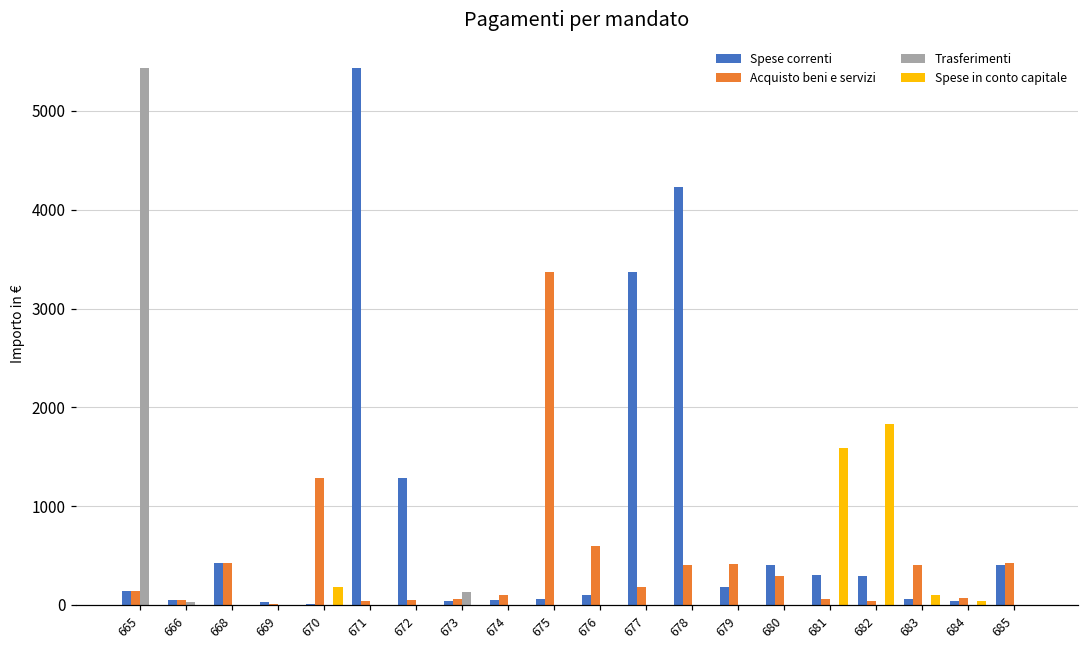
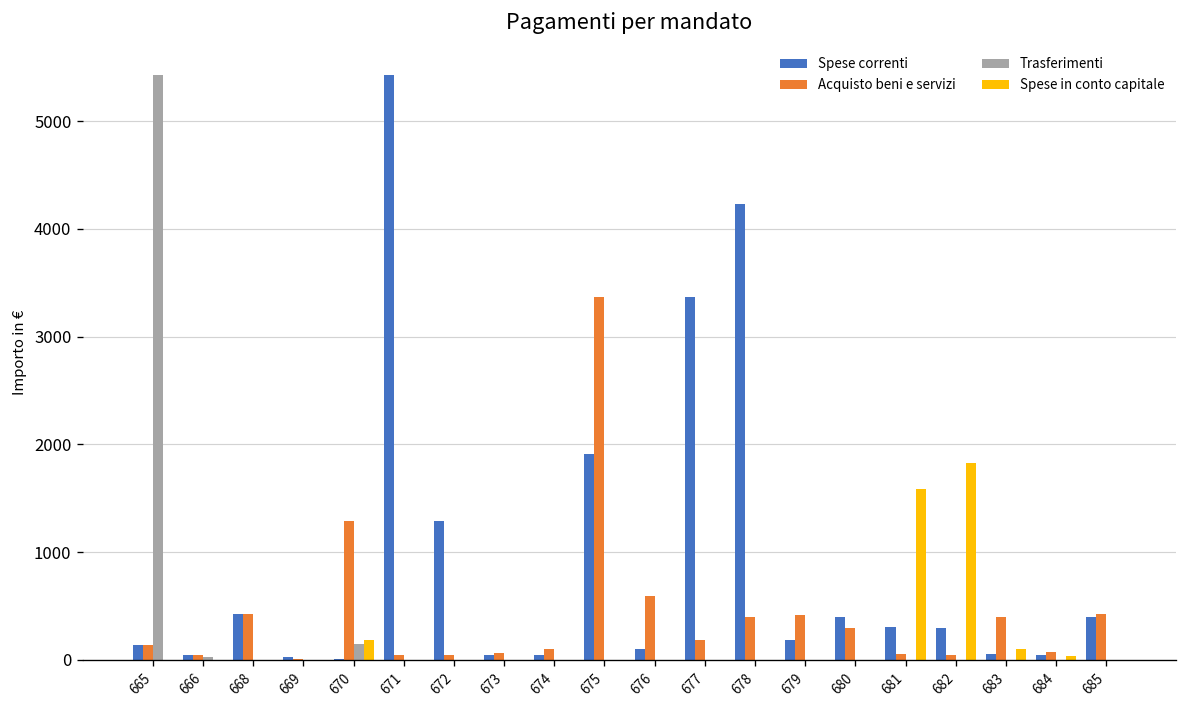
  {
    "Spese correnti": {
      "665": 100,
      "666": 0,
      "668": 400,
      "669": 0,
      "671": 5400,
      "672": 1300,
      "673": 0,
      "674": 0,
-     "675": 100,
+     "675": 1900,
      "676": 100,
      "677": 3400,
      "678": 4200,
      "679": 200,
      "680": 400,
      "681": 300,
      "682": 300,
      "683": 100,
      "684": 0,
      "685": 400
    },
    "Acquisto beni e servizi": {
      "665": 100,
      "666": 0,
      "668": 400,
      "670": 1300,
      "671": 0,
      "672": 0,
      "673": 100,
      "674": 100,
      "675": 3400,
      "676": 600,
      "677": 200,
      "678": 400,
      "679": 400,
      "680": 300,
      "681": 100,
      "682": 0,
      "683": 400,
      "684": 100,
      "685": 400
    },
    "Trasferimenti": {
      "665": 5400,
      "666": 0,
      "668": 0,
      "669": 0,
-     "670": 0,
+     "670": 100,
      "671": 0,
      "672": 0,
-     "673": 100,
+     "673": 0,
      "674": 0,
      "675": 0,
      "676": 0,
      "677": 0,
      "678": 0,
      "679": 0,
      "680": 0,
      "681": 0,
      "682": 0,
      "683": 0,
      "684": 0,
      "685": 0
    },
    "Spese in conto capitale": {
      "665": 0,
      "666": 0,
      "668": 0,
      "669": 0,
      "670": 200,
      "671": 0,
      "672": 0,
      "673": 0,
      "674": 0,
      "675": 0,
      "676": 0,
      "677": 0,
      "678": 0,
      "679": 0,
      "680": 0,
      "681": 1600,
      "682": 1800,
      "683": 100,
      "684": 0,
      "685": 0
    }
  }
